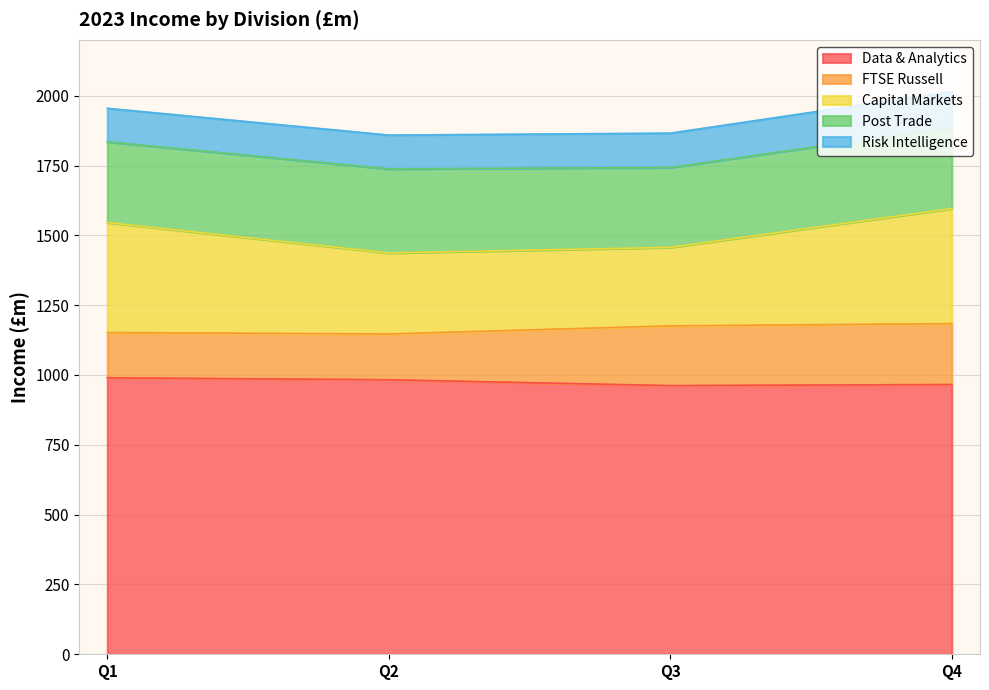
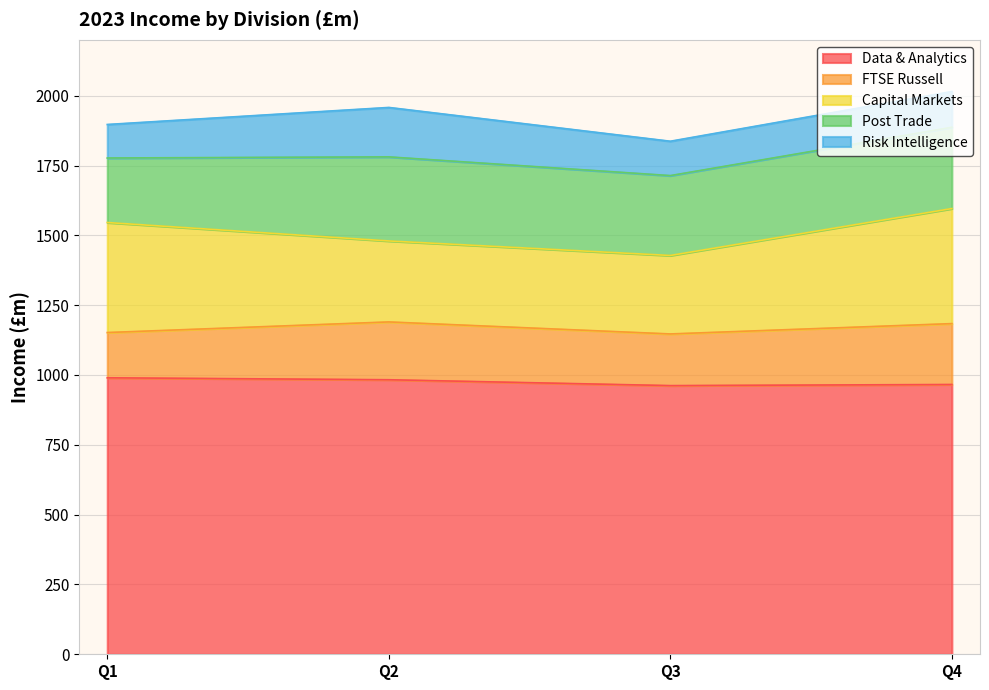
  {
    "Data & Analytics": {
      "Q1": 990,
      "Q2": 980,
      "Q3": 960,
      "Q4": 970
    },
    "FTSE Russell": {
      "Q1": 160,
-     "Q2": 160,
-     "Q3": 210,
+     "Q2": 210,
+     "Q3": 190,
      "Q4": 220
    },
    "Capital Markets": {
      "Q1": 390,
      "Q2": 290,
      "Q3": 280,
      "Q4": 410
    },
    "Post Trade": {
-     "Q1": 290,
+     "Q1": 230,
      "Q2": 300,
      "Q3": 290
    },
    "Risk Intelligence": {
      "Q1": 120,
-     "Q2": 120,
+     "Q2": 180,
      "Q3": 120
    }
  }
